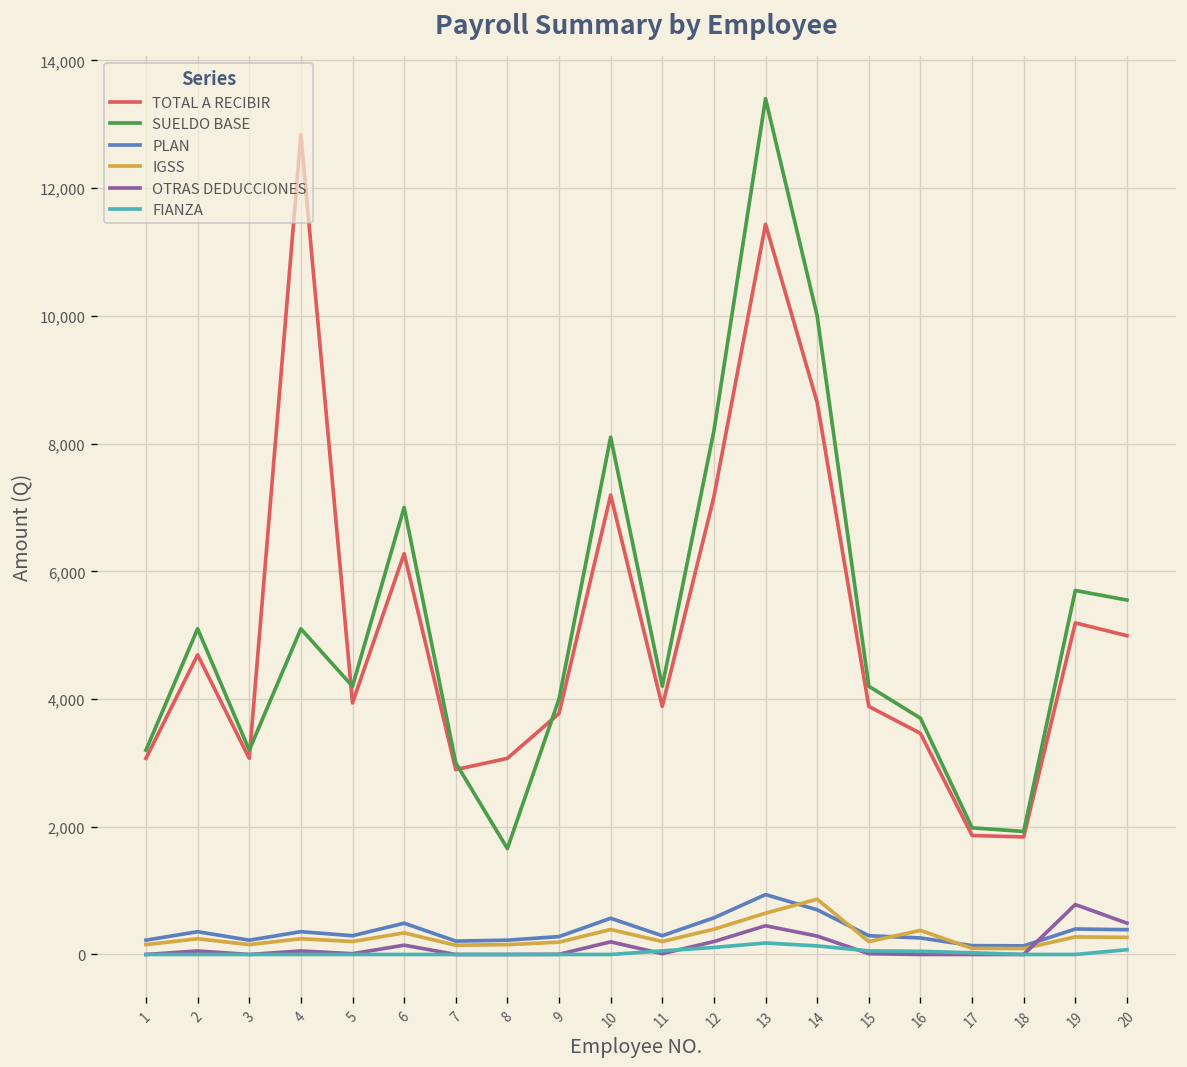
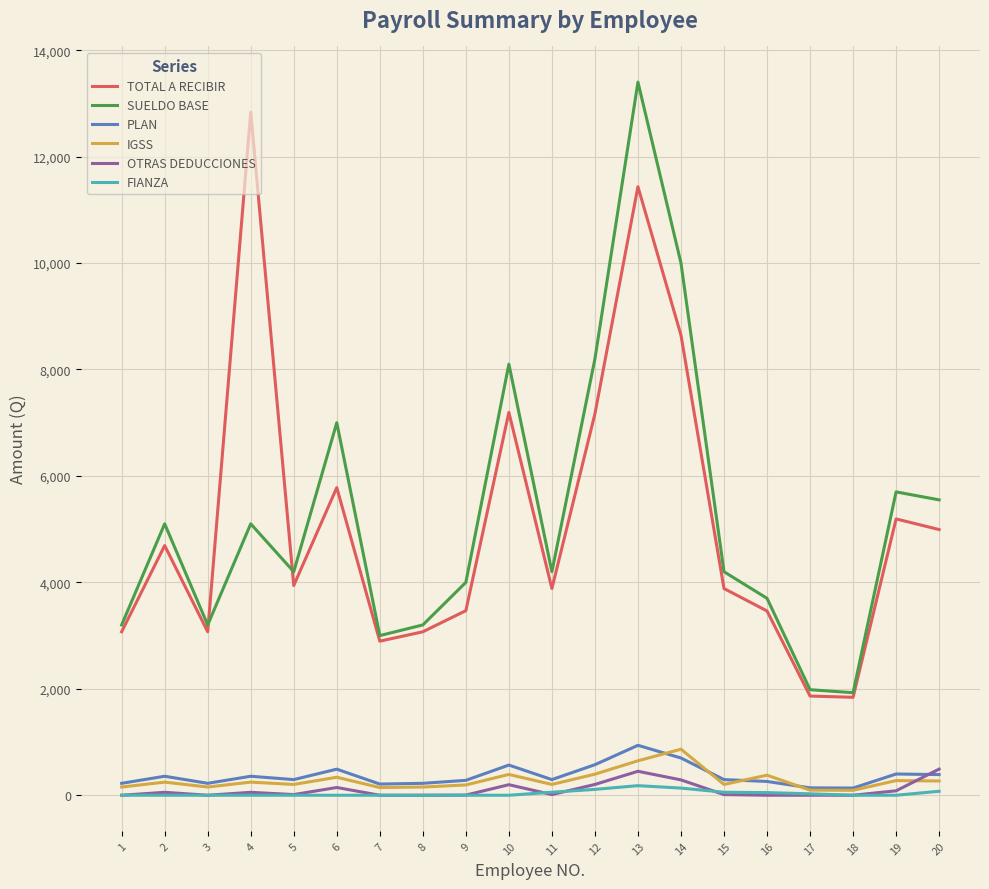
  {
    "TOTAL A RECIBIR": {
      "1": "3,100",
      "2": "4,700",
      "3": "3,100",
      "5": "3,900",
-     "6": "6,300",
+     "6": "5,800",
      "7": "2,900",
      "8": "3,100",
-     "9": "3,800",
+     "9": "3,500",
      "10": "7,200",
      "11": "3,900",
      "12": "7,200",
      "13": "11,400",
      "14": "8,600",
      "15": "3,900",
      "16": "3,500",
      "17": "1,900",
      "18": "1,800",
      "19": "5,200",
      "20": "5,000"
    },
    "SUELDO BASE": {
      "1": "3,200",
      "2": "5,100",
      "3": "3,200",
      "4": "5,100",
      "5": "4,200",
      "6": "7,000",
      "7": "3,000",
-     "8": "1,700",
+     "8": "3,200",
      "9": "4,000",
      "10": "8,100",
      "11": "4,200",
      "12": "8,200",
      "13": "13,400",
      "14": "10,000",
      "15": "4,200",
      "16": "3,700",
      "17": "2,000",
      "18": "1,900",
      "19": "5,700",
      "20": "5,600"
    },
    "IGSS": {
      "1": "200",
      "2": "200",
      "3": "200",
      "4": "200",
      "5": "200",
      "6": "300",
      "7": "100",
      "8": "200",
      "9": "200",
      "10": "400",
      "11": "200",
      "12": "400",
      "13": "600",
      "14": "900",
      "15": "200",
      "16": "400",
      "19": "300",
      "20": "300"
    },
    "OTRAS DEDUCCIONES": {
      "2": "100",
      "4": "100",
      "6": "100",
      "10": "200",
      "12": "200",
      "13": "500",
      "14": "300",
      "16": "0",
-     "19": "800",
+     "19": "100",
      "20": "500"
    }
  }
